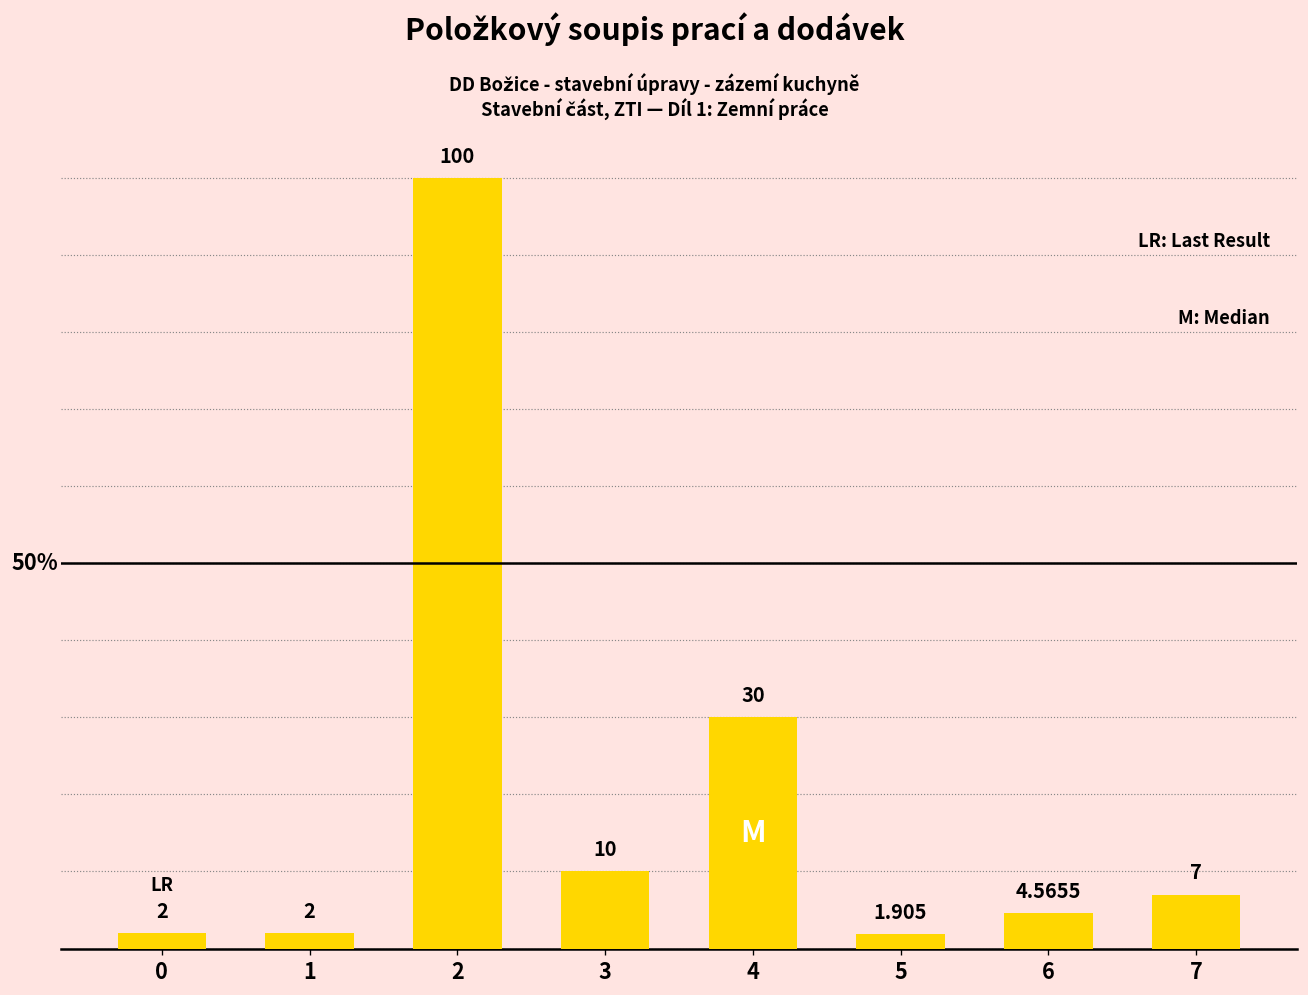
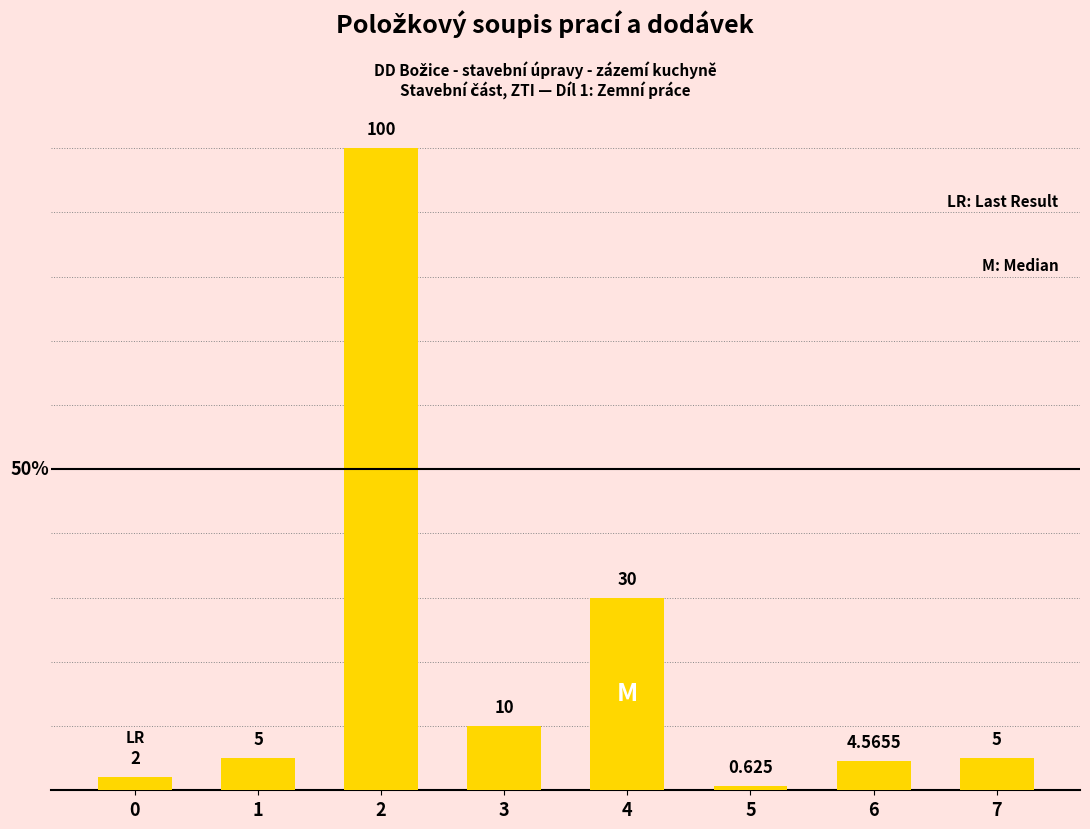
  {
    "0": 2,
-   "1": 2,
+   "1": 5,
    "2": 100,
    "3": 10,
    "4": 30,
-   "5": 1.905,
+   "5": 0.625,
    "6": 4.5655,
-   "7": 7
+   "7": 5
  }
